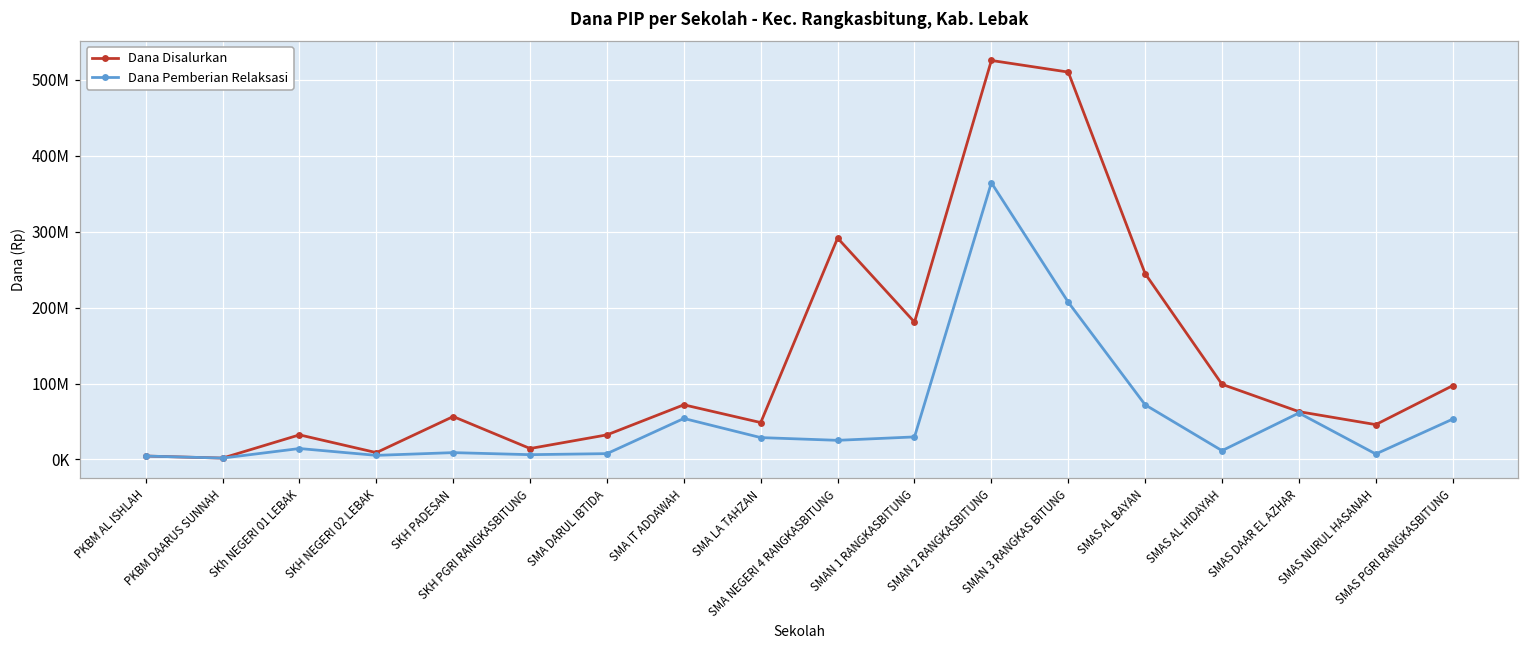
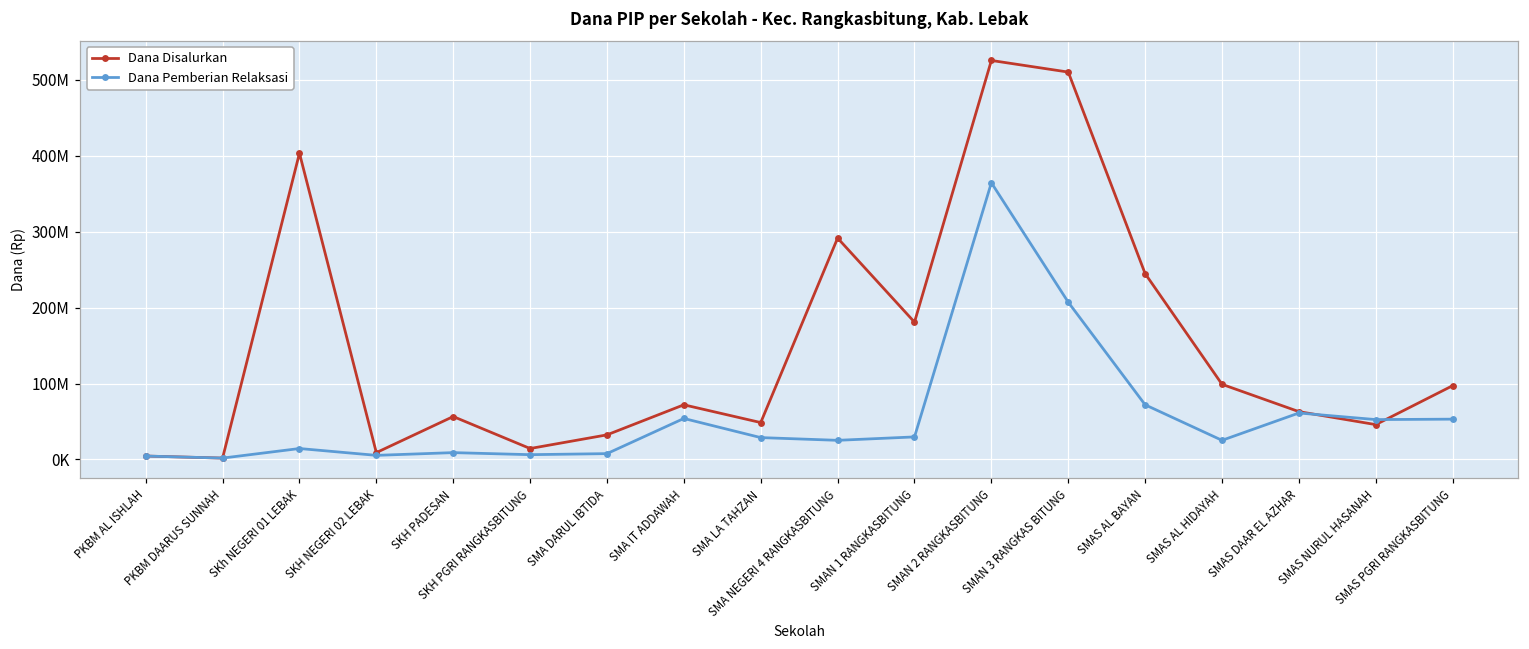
  {
    "Dana Disalurkan": {
-     "SKh NEGERI 01 LEBAK": 30000000,
+     "SKh NEGERI 01 LEBAK": 400000000,
      "SKH PADESAN": 60000000,
      "SKH PGRI RANGKASBITUNG": 10000000,
      "SMA DARUL IBTIDA": 30000000,
      "SMA IT ADDAWAH": 70000000,
      "SMA LA TAHZAN": 50000000,
      "SMA NEGERI 4 RANGKASBITUNG": 290000000,
      "SMAN 1 RANGKASBITUNG": 180000000,
      "SMAN 2 RANGKASBITUNG": 530000000,
      "SMAN 3 RANGKAS BITUNG": 510000000,
      "SMAS AL BAYAN": 240000000,
      "SMAS AL HIDAYAH": 100000000,
      "SMAS NURUL HASANAH": 50000000,
      "SMAS PGRI RANGKASBITUNG": 100000000
    },
    "Dana Pemberian Relaksasi": {
      "SKh NEGERI 01 LEBAK": 10000000,
      "SKH PADESAN": 10000000,
      "SKH PGRI RANGKASBITUNG": 10000000,
      "SMA DARUL IBTIDA": 10000000,
      "SMA IT ADDAWAH": 50000000,
      "SMA LA TAHZAN": 30000000,
      "SMA NEGERI 4 RANGKASBITUNG": 30000000,
      "SMAN 1 RANGKASBITUNG": 30000000,
      "SMAN 2 RANGKASBITUNG": 360000000,
      "SMAN 3 RANGKAS BITUNG": 210000000,
      "SMAS AL BAYAN": 70000000,
-     "SMAS AL HIDAYAH": 10000000,
-     "SMAS NURUL HASANAH": 10000000,
+     "SMAS AL HIDAYAH": 30000000,
+     "SMAS NURUL HASANAH": 50000000,
      "SMAS PGRI RANGKASBITUNG": 50000000
    }
  }
